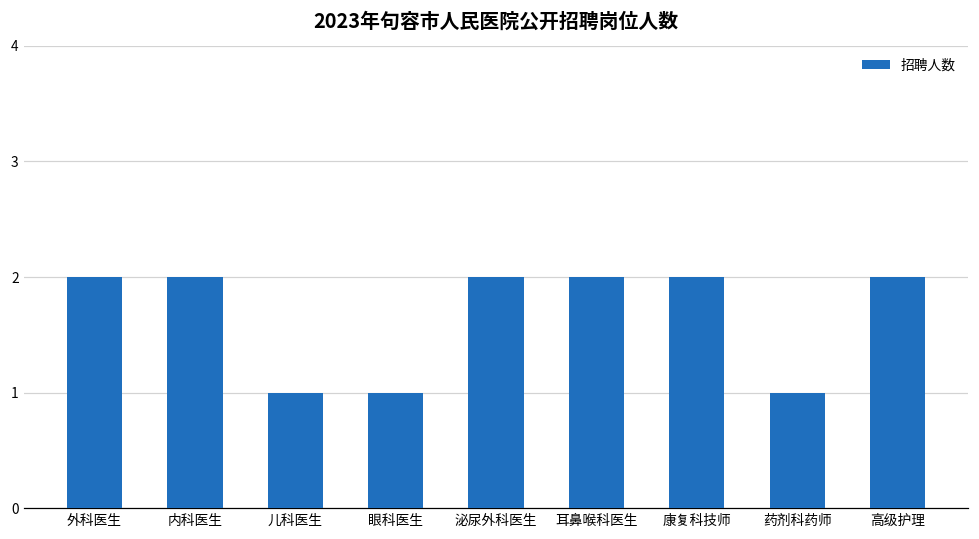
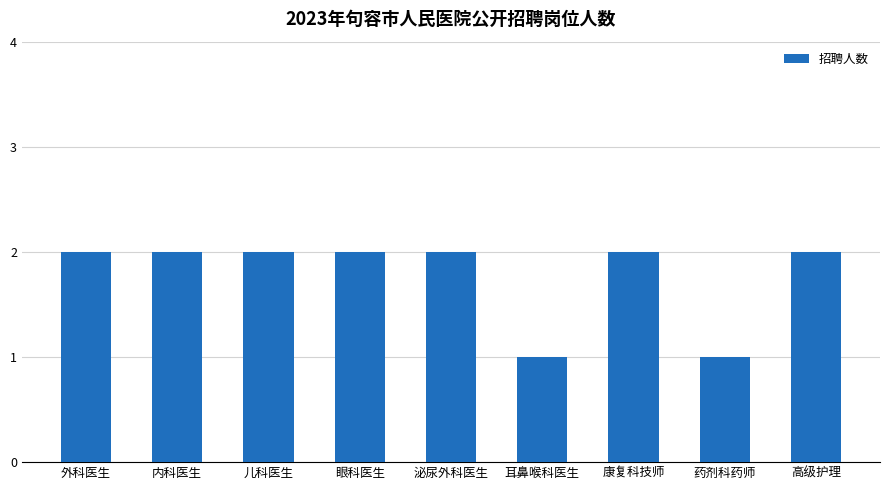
  {
    "外科医生": 2,
    "内科医生": 2,
-   "儿科医生": 1,
-   "眼科医生": 1,
+   "儿科医生": 2,
+   "眼科医生": 2,
    "泌尿外科医生": 2,
-   "耳鼻喉科医生": 2,
+   "耳鼻喉科医生": 1,
    "康复科技师": 2,
    "药剂科药师": 1,
    "高级护理": 2
  }
